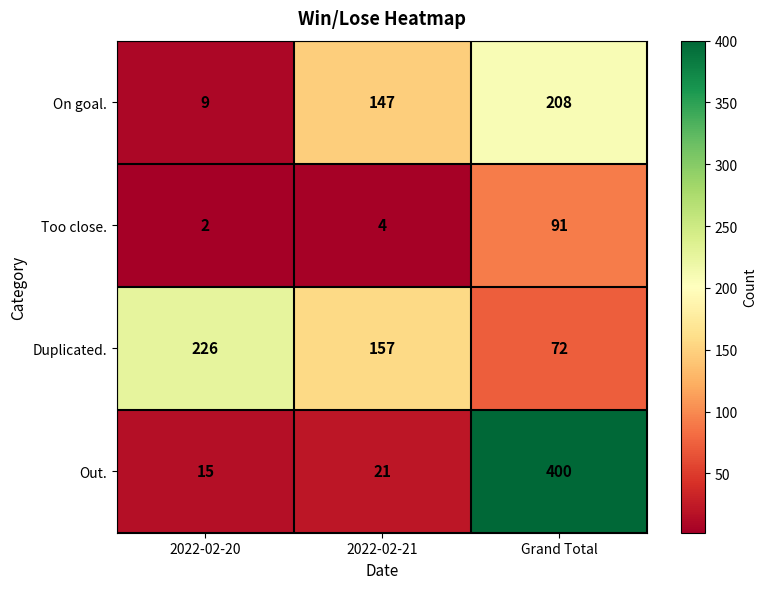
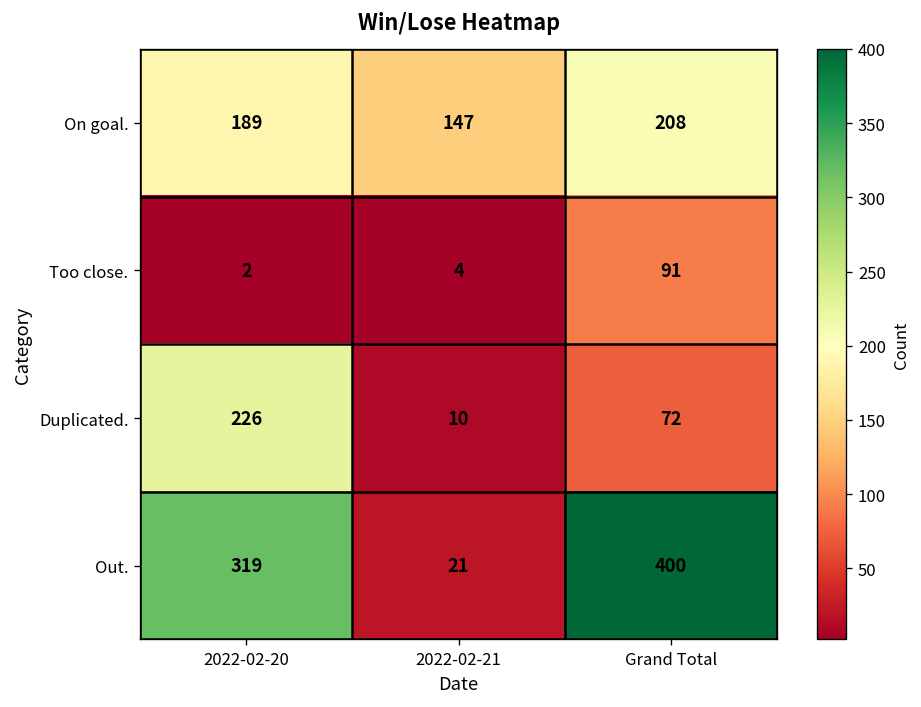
  {
    "On goal.": {
-     "2022-02-20": 9,
+     "2022-02-20": 189,
      "2022-02-21": 147,
      "Grand Total": 208
    },
    "Too close.": {
      "2022-02-20": 2,
      "2022-02-21": 4,
      "Grand Total": 91
    },
    "Duplicated.": {
      "2022-02-20": 226,
-     "2022-02-21": 157,
+     "2022-02-21": 10,
      "Grand Total": 72
    },
    "Out.": {
-     "2022-02-20": 15,
+     "2022-02-20": 319,
      "2022-02-21": 21,
      "Grand Total": 400
    }
  }
